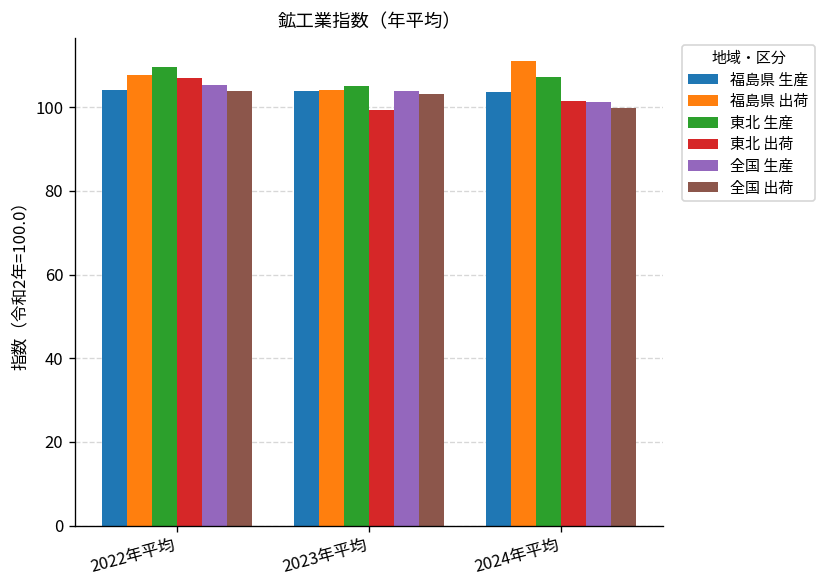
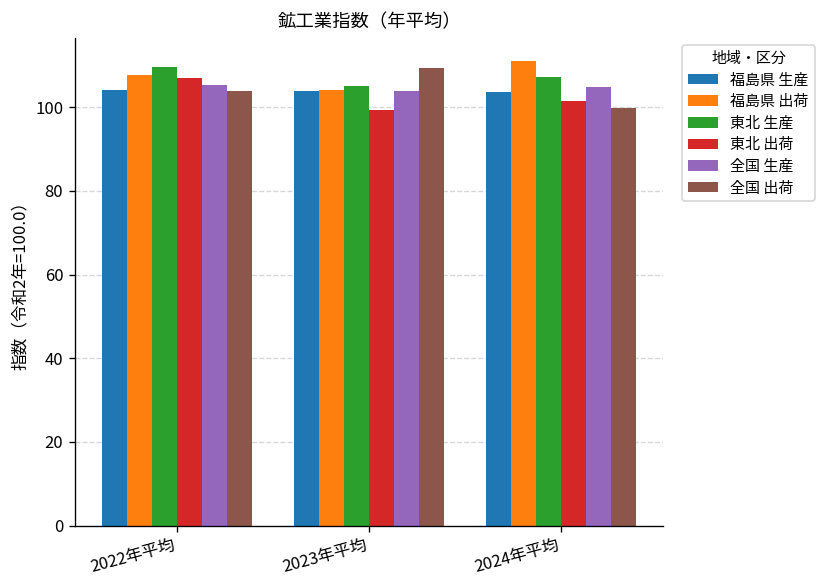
  {
    "福島県 生産": {
      "2022年平均": 104,
      "2023年平均": 104,
      "2024年平均": 104
    },
    "福島県 出荷": {
      "2022年平均": 108,
      "2023年平均": 104,
      "2024年平均": 111
    },
    "東北 生産": {
      "2022年平均": 110,
      "2023年平均": 105,
      "2024年平均": 107
    },
    "東北 出荷": {
      "2022年平均": 107,
      "2023年平均": 99,
      "2024年平均": 101
    },
    "全国 生産": {
      "2022年平均": 105,
      "2023年平均": 104,
-     "2024年平均": 101
+     "2024年平均": 105
    },
    "全国 出荷": {
      "2022年平均": 104,
-     "2023年平均": 103,
+     "2023年平均": 109,
      "2024年平均": 100
    }
  }
